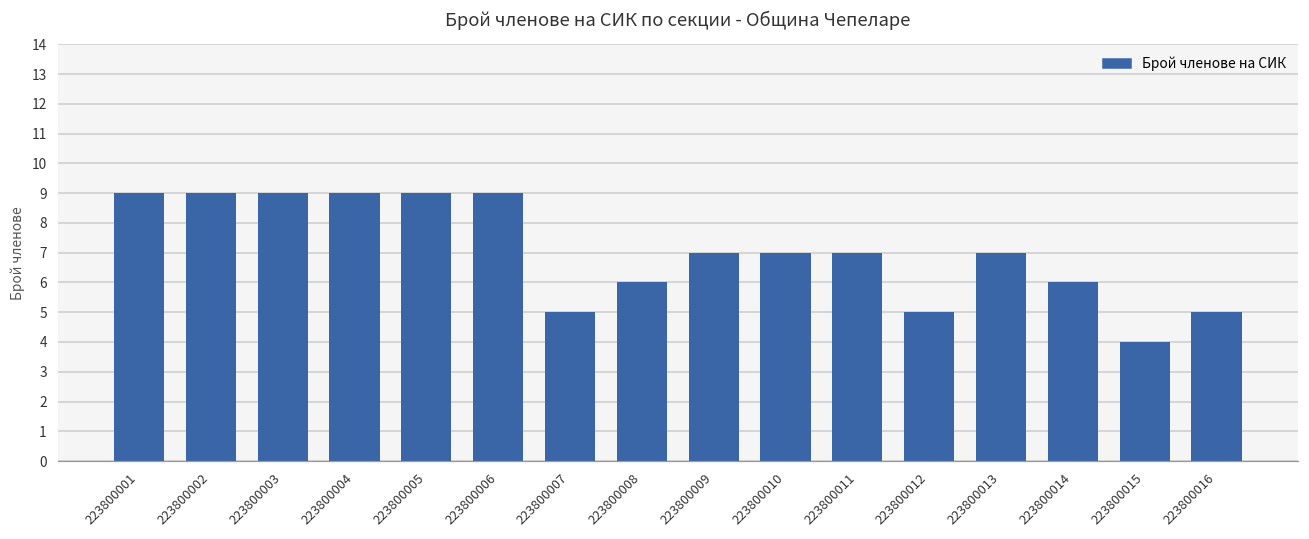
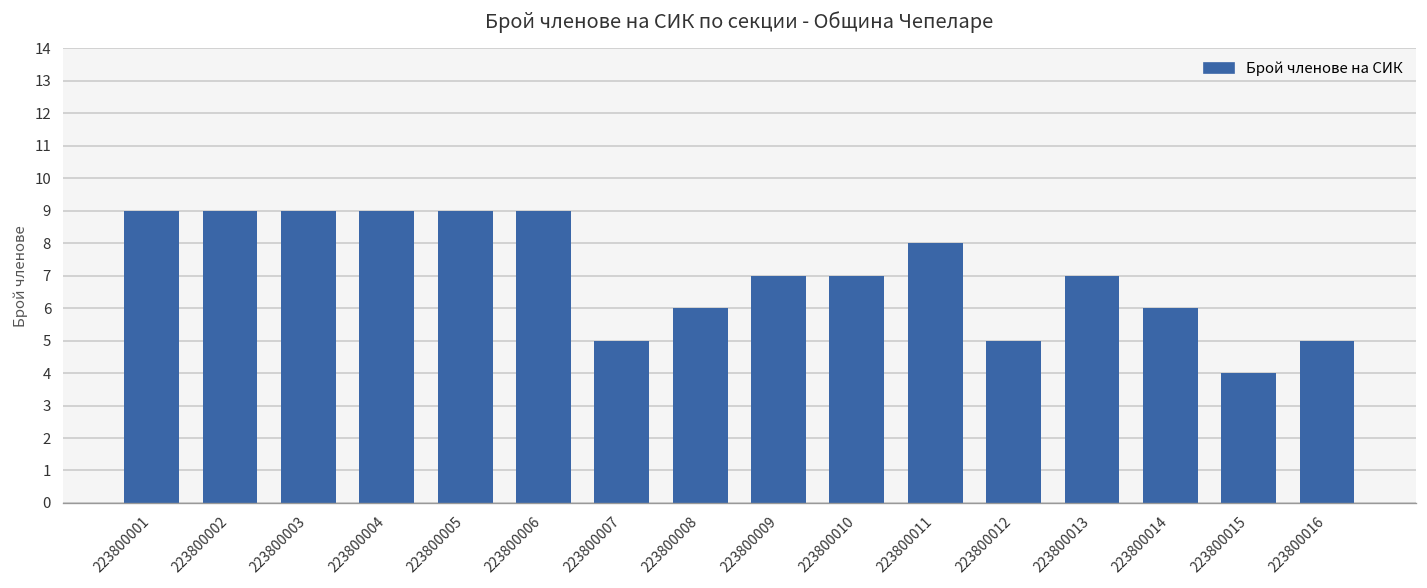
  {
    "223800001": 9,
    "223800002": 9,
    "223800003": 9,
    "223800004": 9,
    "223800005": 9,
    "223800006": 9,
    "223800007": 5,
    "223800008": 6,
    "223800009": 7,
    "223800010": 7,
-   "223800011": 7,
+   "223800011": 8,
    "223800012": 5,
    "223800013": 7,
    "223800014": 6,
    "223800015": 4,
    "223800016": 5
  }
